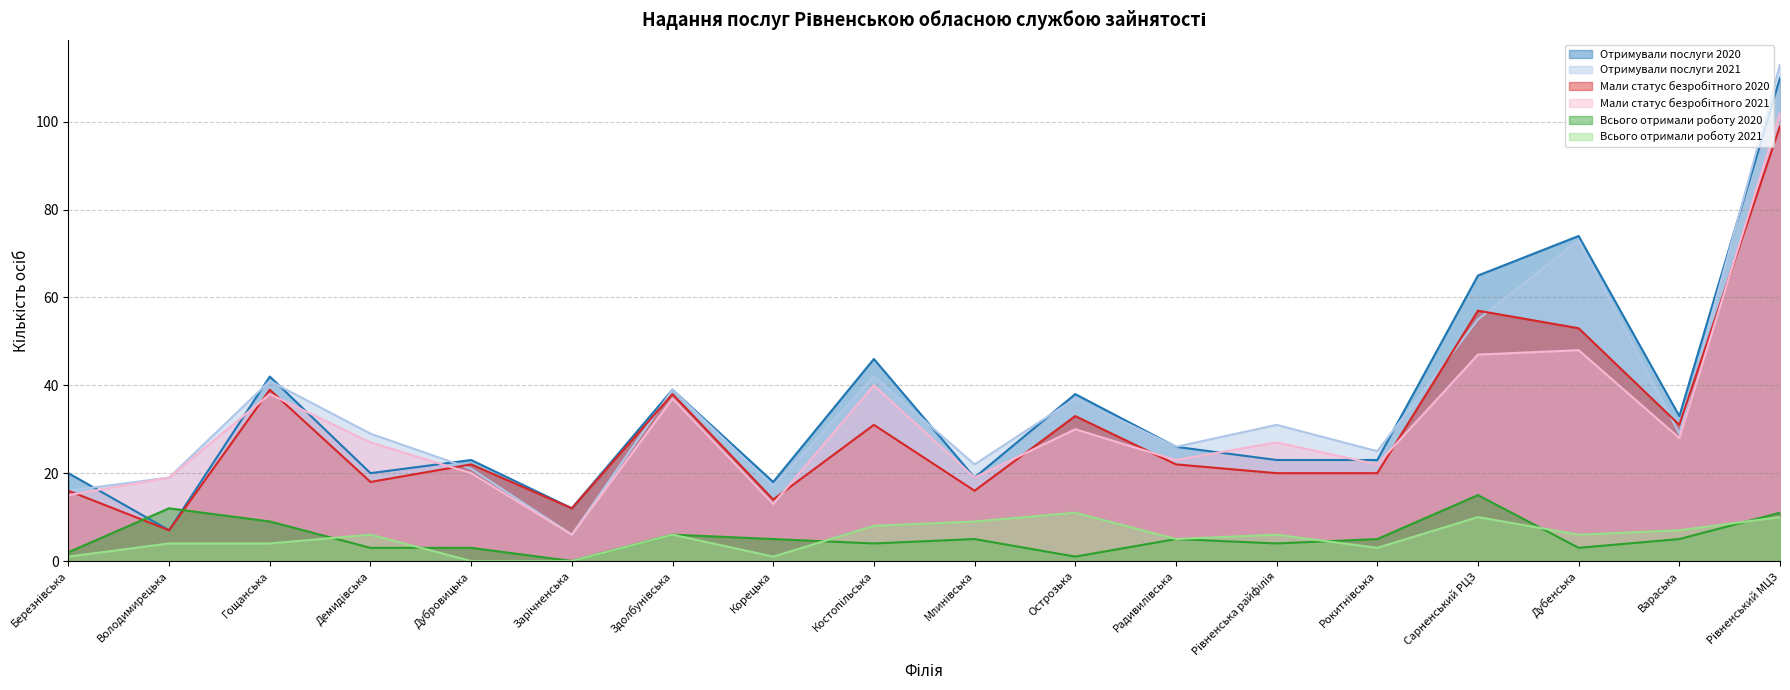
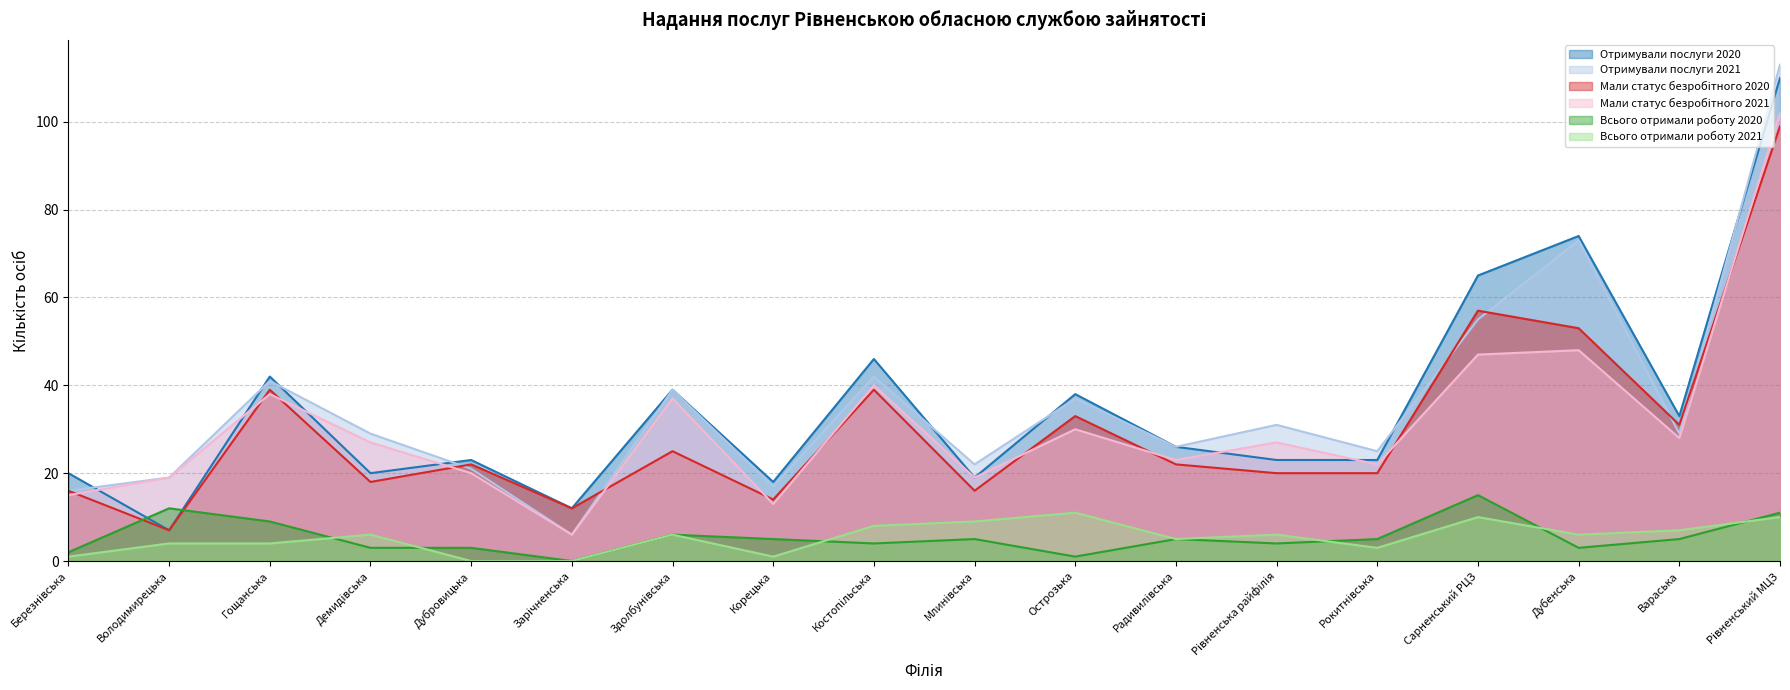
  {
    "Отримували послуги 2020": {
      "Березнівська": 20,
      "Гощанська": 42,
      "Демидівська": 20,
      "Дубровицька": 23,
      "Корецька": 18,
      "Костопільська": 46,
      "Острозька": 38,
      "Рівненська райфілія": 23,
      "Рокитнівська": 23,
      "Сарненський РЦЗ": 65,
      "Дубенська": 74,
      "Вараська": 33,
      "Рівненський МЦЗ": 110
    },
    "Мали статус безробітного 2020": {
      "Гощанська": 39,
      "Демидівська": 18,
      "Дубровицька": 22,
-     "Здолбунівська": 38,
+     "Здолбунівська": 25,
      "Корецька": 14,
-     "Костопільська": 31,
+     "Костопільська": 39,
      "Млинівська": 16,
      "Острозька": 33,
      "Радивилівська": 22,
      "Рівненська райфілія": 20,
      "Рокитнівська": 20,
      "Сарненський РЦЗ": 57,
      "Дубенська": 53,
      "Вараська": 31,
      "Рівненський МЦЗ": 99
    },
    "Всього отримали роботу 2020": {
      "Березнівська": 2,
      "Володимирецька": 12,
      "Гощанська": 9,
      "Демидівська": 3,
      "Дубровицька": 3,
      "Корецька": 5,
      "Костопільська": 4,
      "Млинівська": 5,
      "Острозька": 1,
      "Рівненська райфілія": 4,
      "Рокитнівська": 5,
      "Сарненський РЦЗ": 15,
      "Дубенська": 3,
      "Вараська": 5,
      "Рівненський МЦЗ": 11
    },
    "Всього отримали роботу 2021": {
      "Березнівська": 1,
      "Володимирецька": 4,
      "Гощанська": 4,
      "Демидівська": 6,
      "Дубровицька": 0,
      "Корецька": 1,
      "Костопільська": 8,
      "Млинівська": 9,
      "Острозька": 11,
      "Рівненська райфілія": 6,
      "Рокитнівська": 3,
      "Сарненський РЦЗ": 10,
      "Дубенська": 6,
      "Вараська": 7,
      "Рівненський МЦЗ": 10
    }
  }
